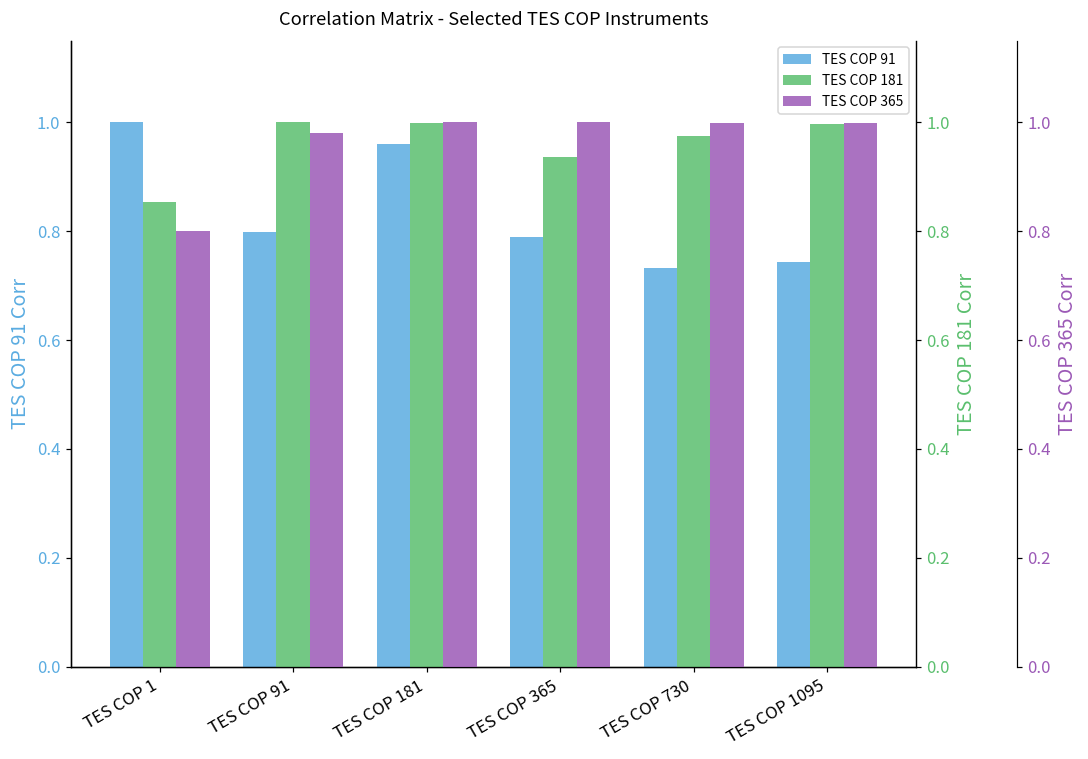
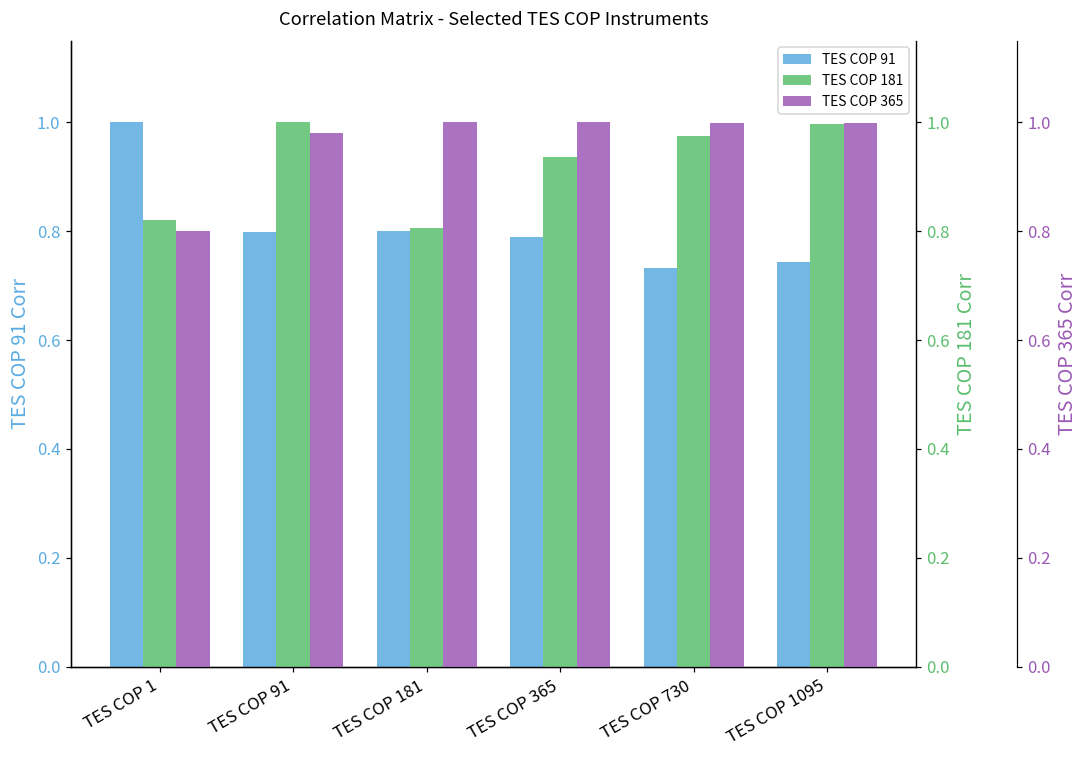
  {
    "TES COP 91": {
      "TES COP 1": 1.00,
      "TES COP 91": 0.80,
-     "TES COP 181": 0.96,
+     "TES COP 181": 0.80,
      "TES COP 365": 0.79,
      "TES COP 730": 0.73,
      "TES COP 1095": 0.74
    },
    "TES COP 181": {
-     "TES COP 1": 0.85,
+     "TES COP 1": 0.82,
      "TES COP 91": 1.00,
-     "TES COP 181": 1.00,
+     "TES COP 181": 0.81,
      "TES COP 365": 0.94,
      "TES COP 730": 0.98,
      "TES COP 1095": 1.00
    },
    "TES COP 365": {
      "TES COP 1": 0.80,
      "TES COP 91": 0.98,
      "TES COP 181": 1.00,
      "TES COP 365": 1.00,
      "TES COP 730": 1.00,
      "TES COP 1095": 1.00
    }
  }
